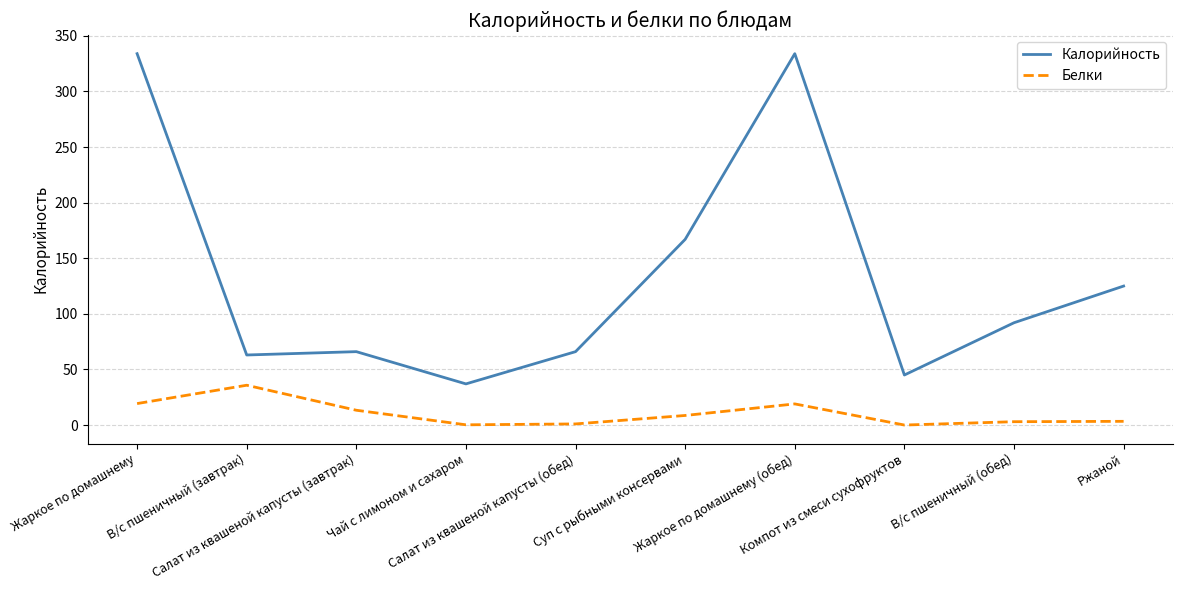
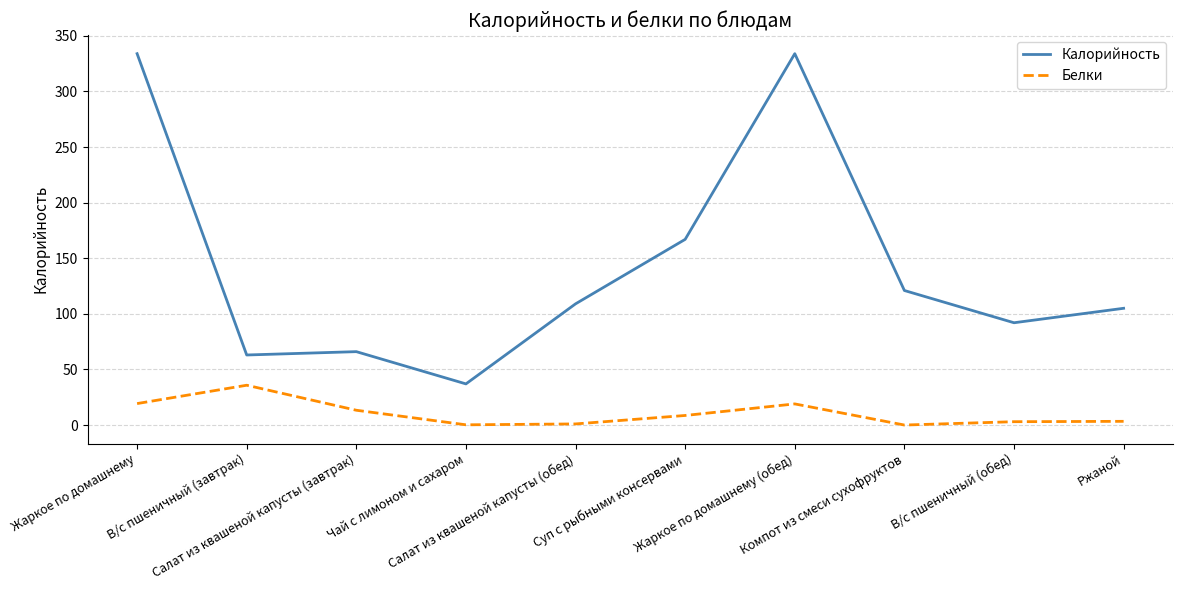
  {
    "Калорийность": {
      "Жаркое по домашнему": 334,
      "В/с пшеничный (завтрак)": 63,
      "Салат из квашеной капусты (завтрак)": 66,
      "Чай с лимоном и сахаром": 37,
-     "Салат из квашеной капусты (обед)": 66,
+     "Салат из квашеной капусты (обед)": 109,
      "Суп с рыбными консервами": 167,
      "Жаркое по домашнему (обед)": 334,
-     "Компот из смеси сухофруктов": 45,
+     "Компот из смеси сухофруктов": 121,
      "В/с пшеничный (обед)": 92,
-     "Ржаной": 125
+     "Ржаной": 105
    },
    "Белки": {
      "Жаркое по домашнему": 19,
      "В/с пшеничный (завтрак)": 36,
      "Салат из квашеной капусты (завтрак)": 13,
      "Чай с лимоном и сахаром": 0,
      "Салат из квашеной капусты (обед)": 1,
      "Суп с рыбными консервами": 9,
      "Жаркое по домашнему (обед)": 19,
      "Компот из смеси сухофруктов": 0,
      "В/с пшеничный (обед)": 3,
      "Ржаной": 3
    }
  }
